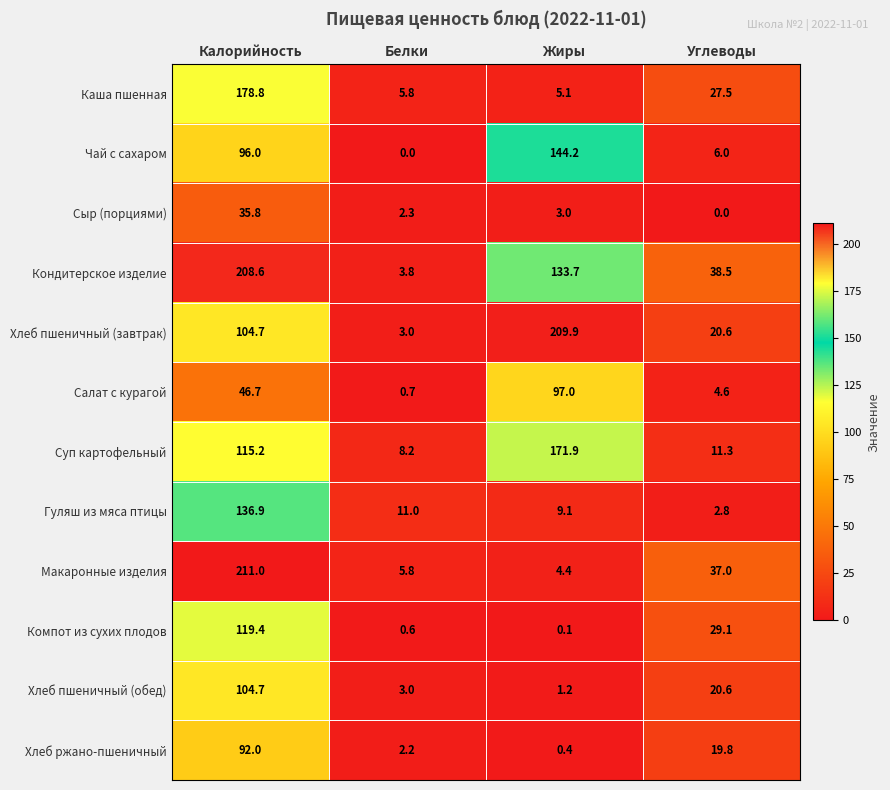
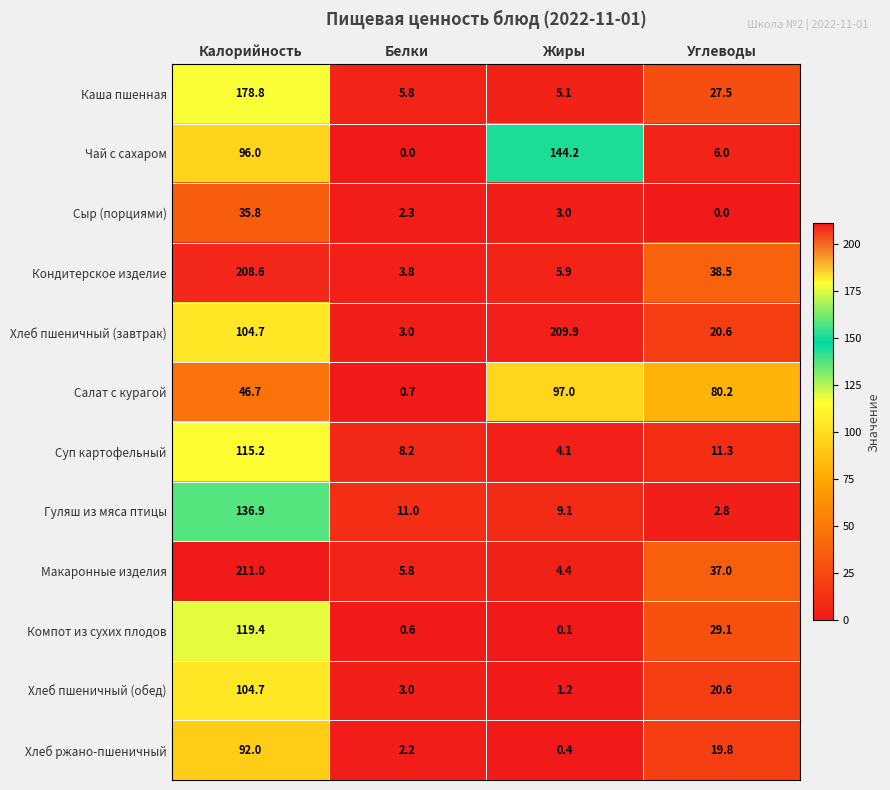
  {
    "Каша пшенная": {
      "Калорийность": 178.8,
      "Белки": 5.8,
      "Жиры": 5.1,
      "Углеводы": 27.5
    },
    "Чай с сахаром": {
      "Калорийность": 96.0,
      "Белки": 0.0,
      "Жиры": 144.2,
      "Углеводы": 6.0
    },
    "Сыр (порциями)": {
      "Калорийность": 35.8,
      "Белки": 2.3,
      "Жиры": 3.0,
      "Углеводы": 0.0
    },
    "Кондитерское изделие": {
      "Калорийность": 208.6,
      "Белки": 3.8,
-     "Жиры": 133.7,
+     "Жиры": 5.9,
      "Углеводы": 38.5
    },
    "Хлеб пшеничный (завтрак)": {
      "Калорийность": 104.7,
      "Белки": 3.0,
      "Жиры": 209.9,
      "Углеводы": 20.6
    },
    "Салат с курагой": {
      "Калорийность": 46.7,
      "Белки": 0.7,
      "Жиры": 97.0,
-     "Углеводы": 4.6
+     "Углеводы": 80.2
    },
    "Суп картофельный": {
      "Калорийность": 115.2,
      "Белки": 8.2,
-     "Жиры": 171.9,
+     "Жиры": 4.1,
      "Углеводы": 11.3
    },
    "Гуляш из мяса птицы": {
      "Калорийность": 136.9,
      "Белки": 11.0,
      "Жиры": 9.1,
      "Углеводы": 2.8
    },
    "Макаронные изделия": {
      "Калорийность": 211.0,
      "Белки": 5.8,
      "Жиры": 4.4,
      "Углеводы": 37.0
    },
    "Компот из сухих плодов": {
      "Калорийность": 119.4,
      "Белки": 0.6,
      "Жиры": 0.1,
      "Углеводы": 29.1
    },
    "Хлеб пшеничный (обед)": {
      "Калорийность": 104.7,
      "Белки": 3.0,
      "Жиры": 1.2,
      "Углеводы": 20.6
    },
    "Хлеб ржано-пшеничный": {
      "Калорийность": 92.0,
      "Белки": 2.2,
      "Жиры": 0.4,
      "Углеводы": 19.8
    }
  }
